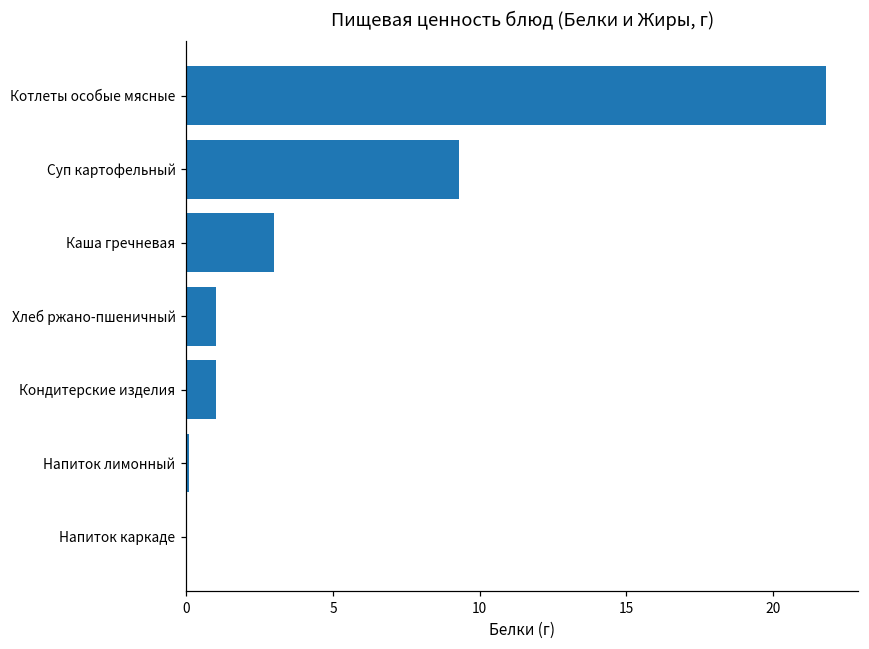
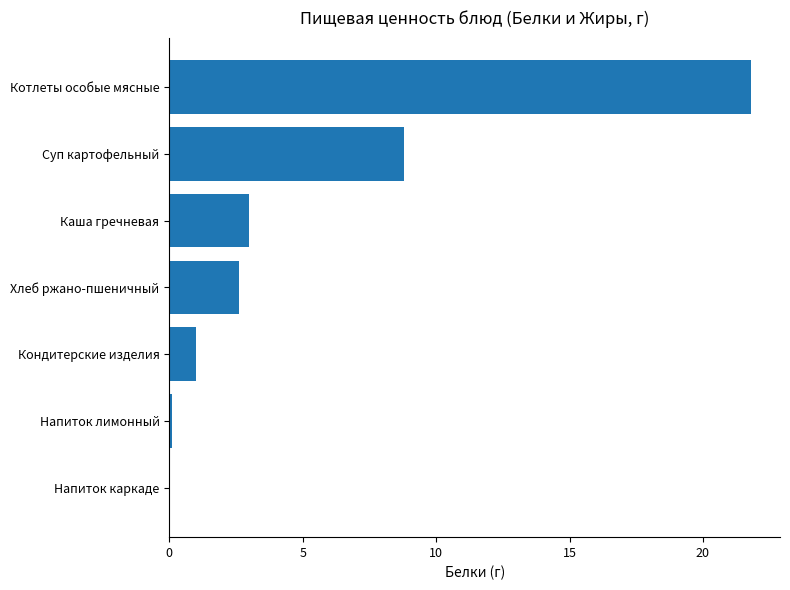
  {
    "Котлеты особые мясные": 21.8,
-   "Суп картофельный": 9.3,
+   "Суп картофельный": 8.8,
    "Каша гречневая": 3.0,
-   "Хлеб ржано-пшеничный": 1.0,
+   "Хлеб ржано-пшеничный": 2.6,
    "Кондитерские изделия": 1.0,
    "Напиток лимонный": 0.1
  }
